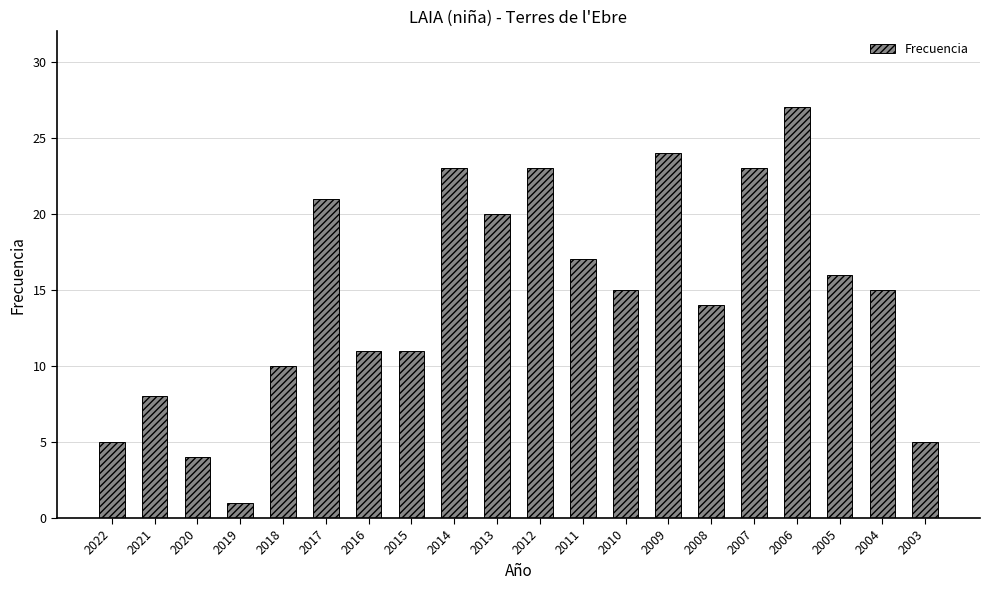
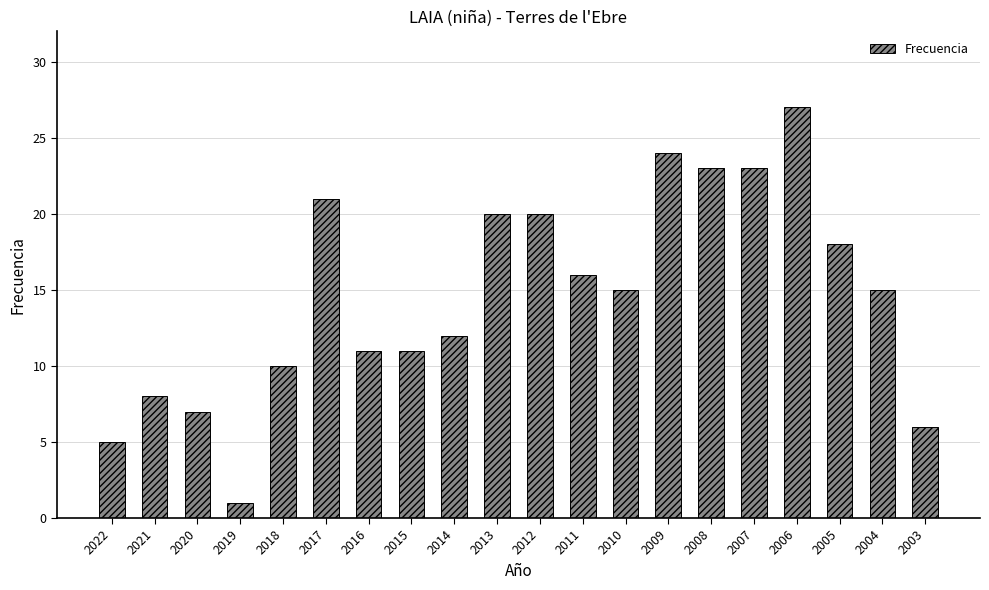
  {
    "2022": 5,
    "2021": 8,
-   "2020": 4,
+   "2020": 7,
    "2019": 1,
    "2018": 10,
    "2017": 21,
    "2016": 11,
    "2015": 11,
-   "2014": 23,
+   "2014": 12,
    "2013": 20,
-   "2012": 23,
-   "2011": 17,
+   "2012": 20,
+   "2011": 16,
    "2010": 15,
    "2009": 24,
-   "2008": 14,
+   "2008": 23,
    "2007": 23,
    "2006": 27,
-   "2005": 16,
+   "2005": 18,
    "2004": 15,
-   "2003": 5
+   "2003": 6
  }
